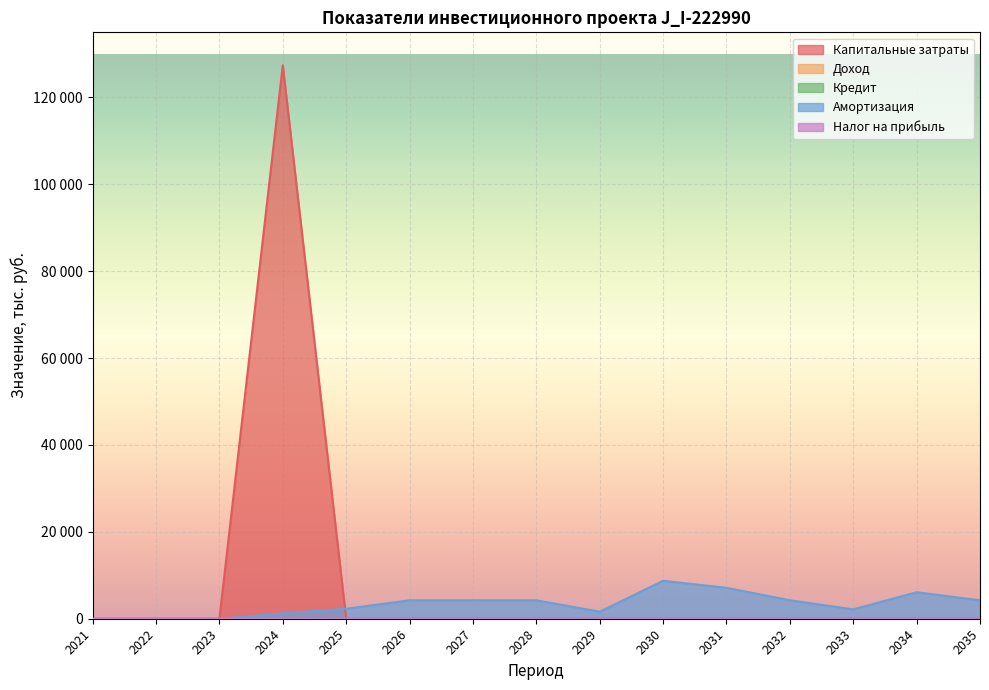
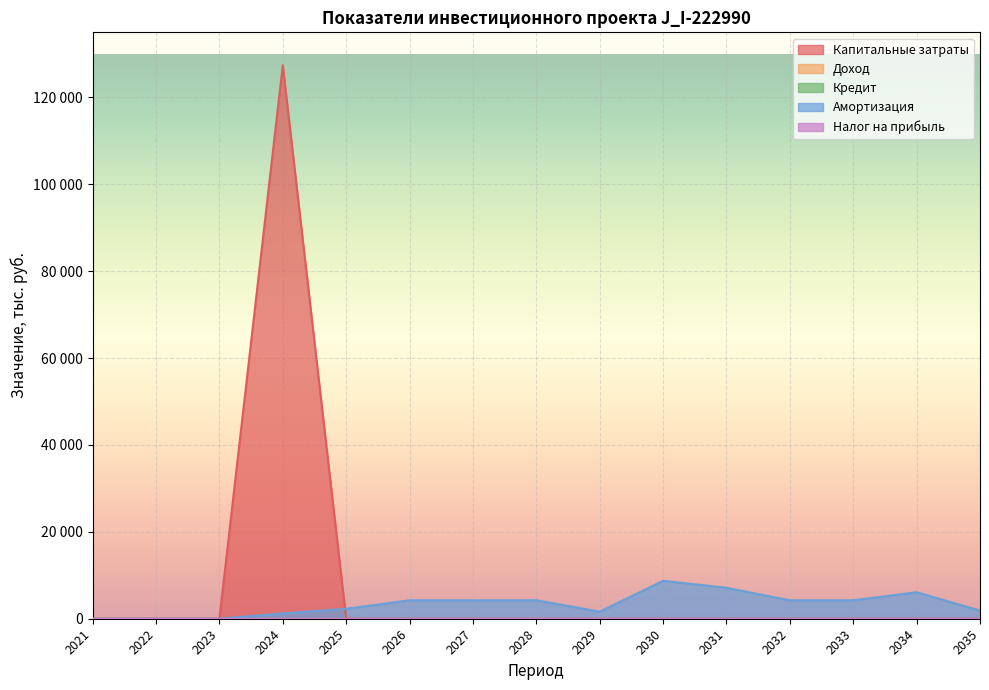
  {
    "Капитальные затраты": {
      "2024": 127000
    },
    "Налог на прибыль": {
      "2024": 0
    },
    "Амортизация": {
      "2024": 1000,
      "2025": 2000,
      "2026": 4000,
      "2027": 4000,
      "2028": 4000,
      "2029": 2000,
      "2030": 9000,
      "2031": 7000,
      "2032": 4000,
-     "2033": 2000,
+     "2033": 4000,
      "2034": 6000,
-     "2035": 4000
+     "2035": 2000
    }
  }
